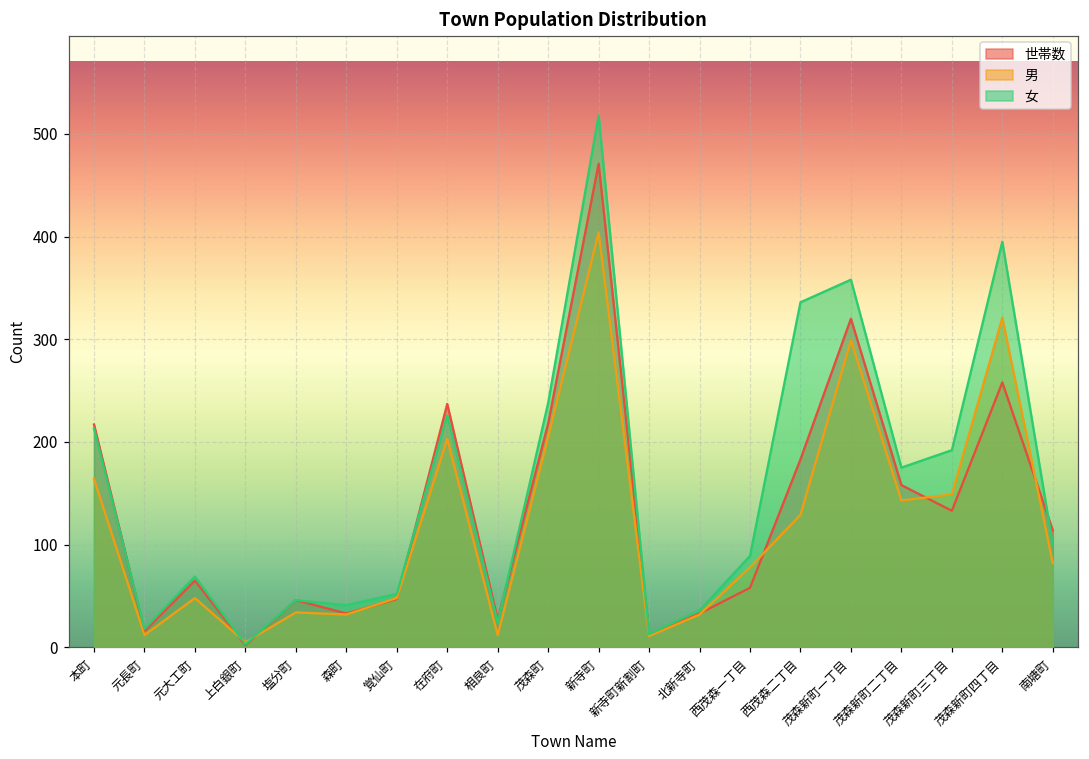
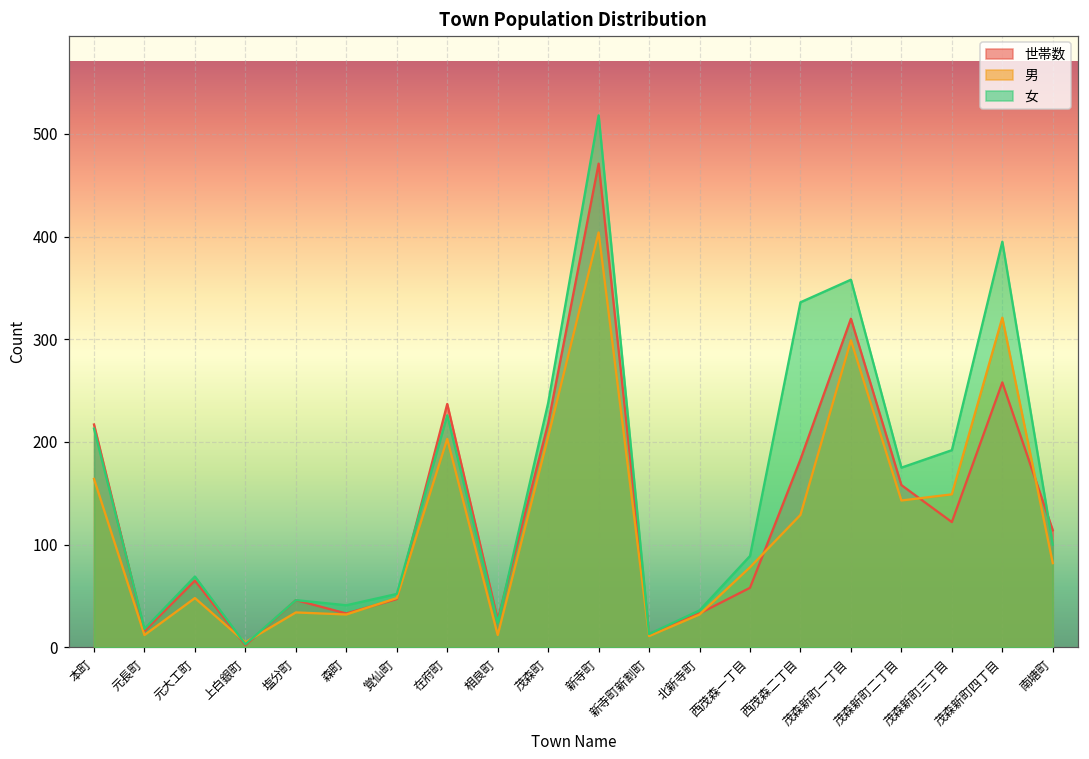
  {
    "世帯数": {
      "本町": 220,
      "元大工町": 70,
      "在府町": 240,
      "相良町": 30,
      "茂森町": 220,
      "新寺町": 470,
      "西茂森一丁目": 60,
      "西茂森二丁目": 180,
      "茂森新町一丁目": 320,
      "茂森新町二丁目": 160,
-     "茂森新町三丁目": 130,
+     "茂森新町三丁目": 120,
      "茂森新町四丁目": 260,
      "南塘町": 110
    },
    "男": {
      "本町": 160,
      "元長町": 10,
      "元大工町": 50,
      "塩分町": 30,
      "在府町": 200,
      "相良町": 10,
      "茂森町": 210,
      "新寺町": 400,
      "西茂森一丁目": 80,
      "西茂森二丁目": 130,
      "茂森新町一丁目": 300,
      "茂森新町二丁目": 140,
      "茂森新町三丁目": 150,
      "茂森新町四丁目": 320,
      "南塘町": 80
    },
    "女": {
      "本町": 210,
      "元大工町": 70,
      "森町": 40,
      "覚仙町": 50,
      "在府町": 230,
      "相良町": 20,
      "茂森町": 240,
      "新寺町": 520,
      "北新寺町": 40,
      "西茂森一丁目": 90,
      "西茂森二丁目": 340,
      "茂森新町一丁目": 360,
      "茂森新町二丁目": 180,
      "茂森新町三丁目": 190,
      "茂森新町四丁目": 400,
      "南塘町": 100
    }
  }
